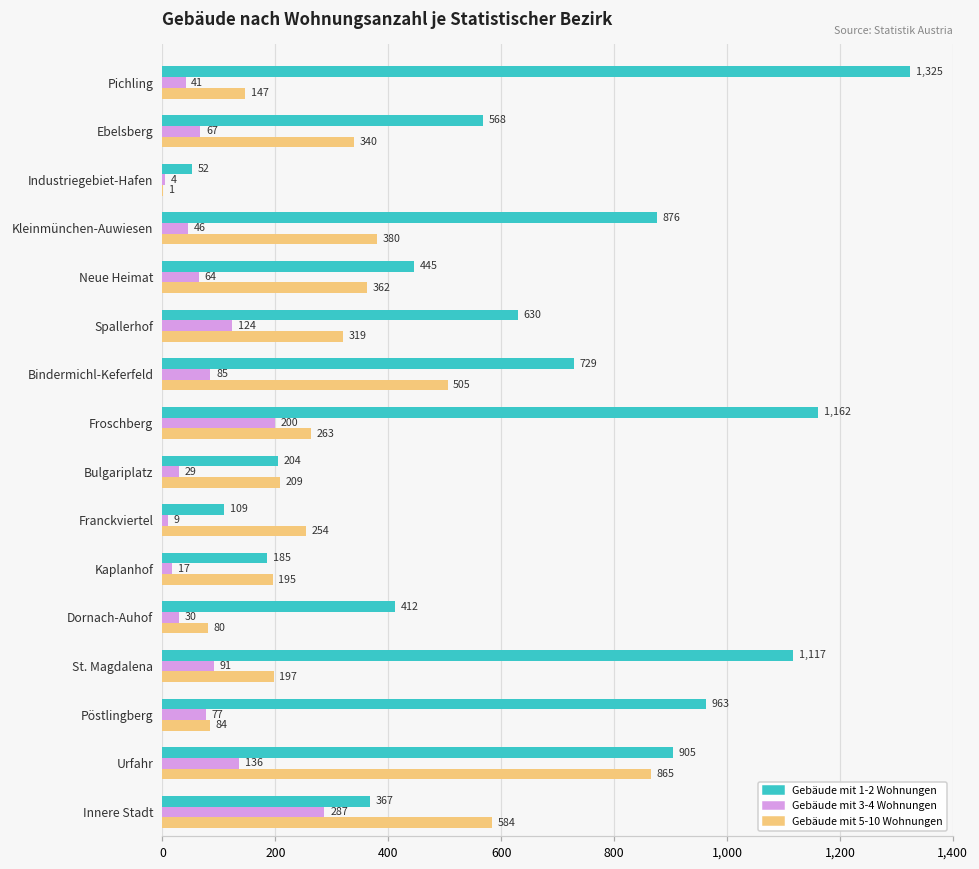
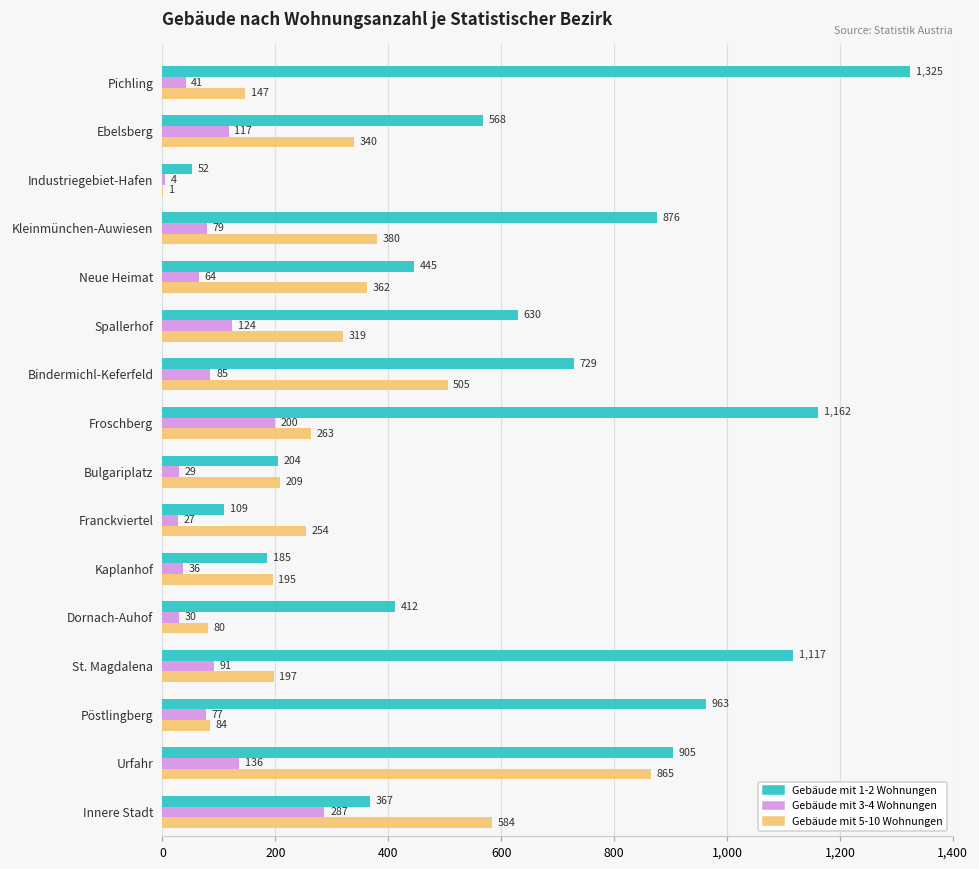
  {
    "Gebäude mit 1-2 Wohnungen": {
      "Pichling": "1,325",
      "Ebelsberg": "568",
      "Industriegebiet-Hafen": "52",
      "Kleinmünchen-Auwiesen": "876",
      "Neue Heimat": "445",
      "Spallerhof": "630",
      "Bindermichl-Keferfeld": "729",
      "Froschberg": "1,162",
      "Bulgariplatz": "204",
      "Franckviertel": "109",
      "Kaplanhof": "185",
      "Dornach-Auhof": "412",
      "St. Magdalena": "1,117",
      "Pöstlingberg": "963",
      "Urfahr": "905",
      "Innere Stadt": "367"
    },
    "Gebäude mit 3-4 Wohnungen": {
      "Pichling": "41",
-     "Ebelsberg": "67",
+     "Ebelsberg": "117",
      "Industriegebiet-Hafen": "4",
-     "Kleinmünchen-Auwiesen": "46",
+     "Kleinmünchen-Auwiesen": "79",
      "Neue Heimat": "64",
      "Spallerhof": "124",
      "Bindermichl-Keferfeld": "85",
      "Froschberg": "200",
      "Bulgariplatz": "29",
-     "Franckviertel": "9",
-     "Kaplanhof": "17",
+     "Franckviertel": "27",
+     "Kaplanhof": "36",
      "Dornach-Auhof": "30",
      "St. Magdalena": "91",
      "Pöstlingberg": "77",
      "Urfahr": "136",
      "Innere Stadt": "287"
    },
    "Gebäude mit 5-10 Wohnungen": {
      "Pichling": "147",
      "Ebelsberg": "340",
      "Industriegebiet-Hafen": "1",
      "Kleinmünchen-Auwiesen": "380",
      "Neue Heimat": "362",
      "Spallerhof": "319",
      "Bindermichl-Keferfeld": "505",
      "Froschberg": "263",
      "Bulgariplatz": "209",
      "Franckviertel": "254",
      "Kaplanhof": "195",
      "Dornach-Auhof": "80",
      "St. Magdalena": "197",
      "Pöstlingberg": "84",
      "Urfahr": "865",
      "Innere Stadt": "584"
    }
  }
